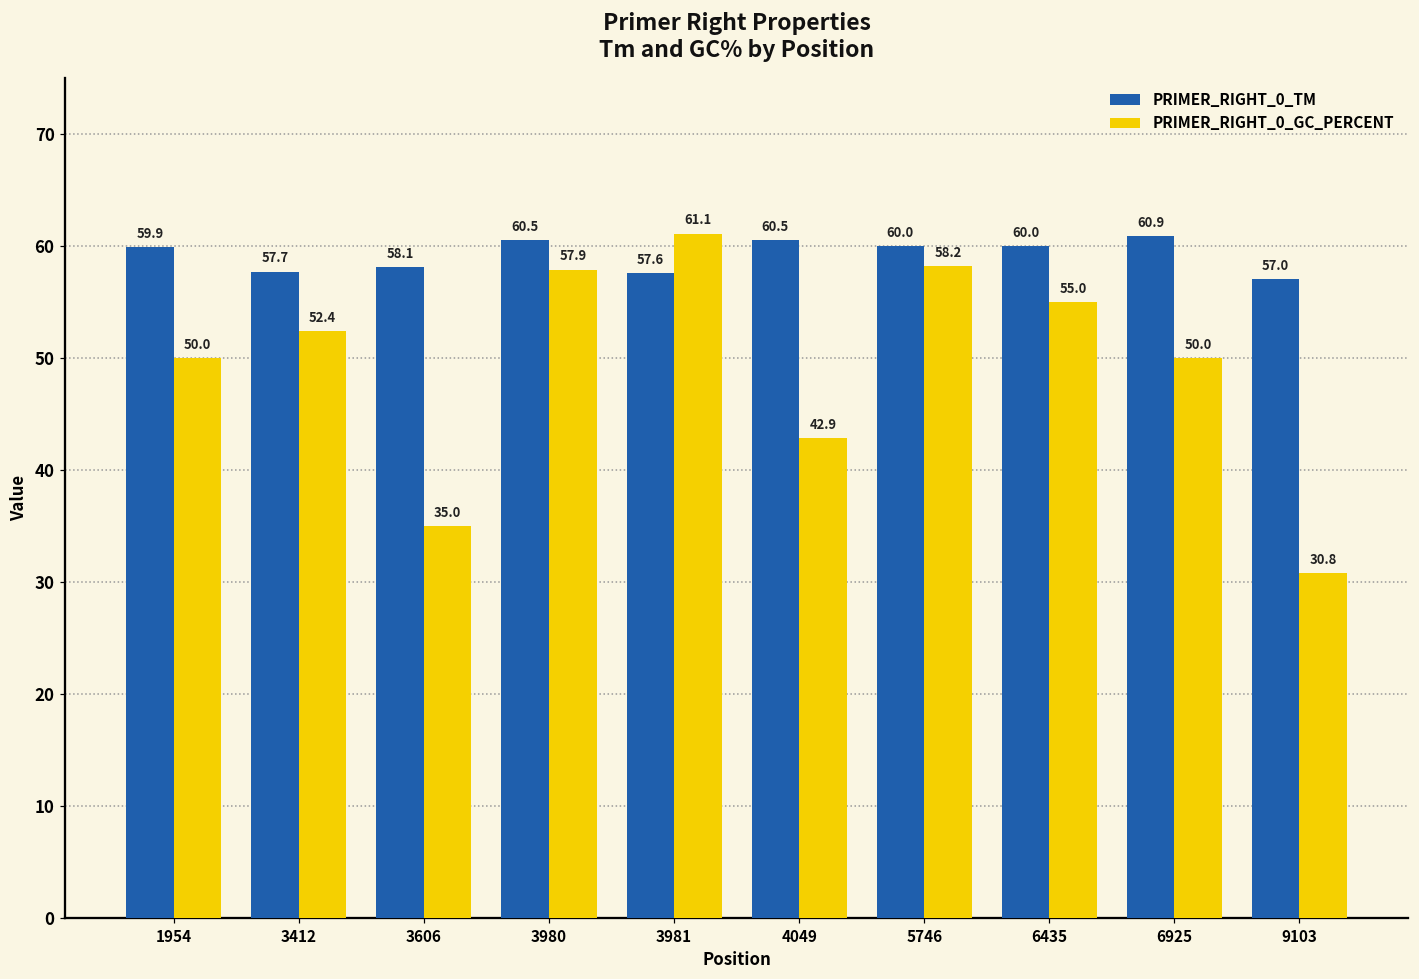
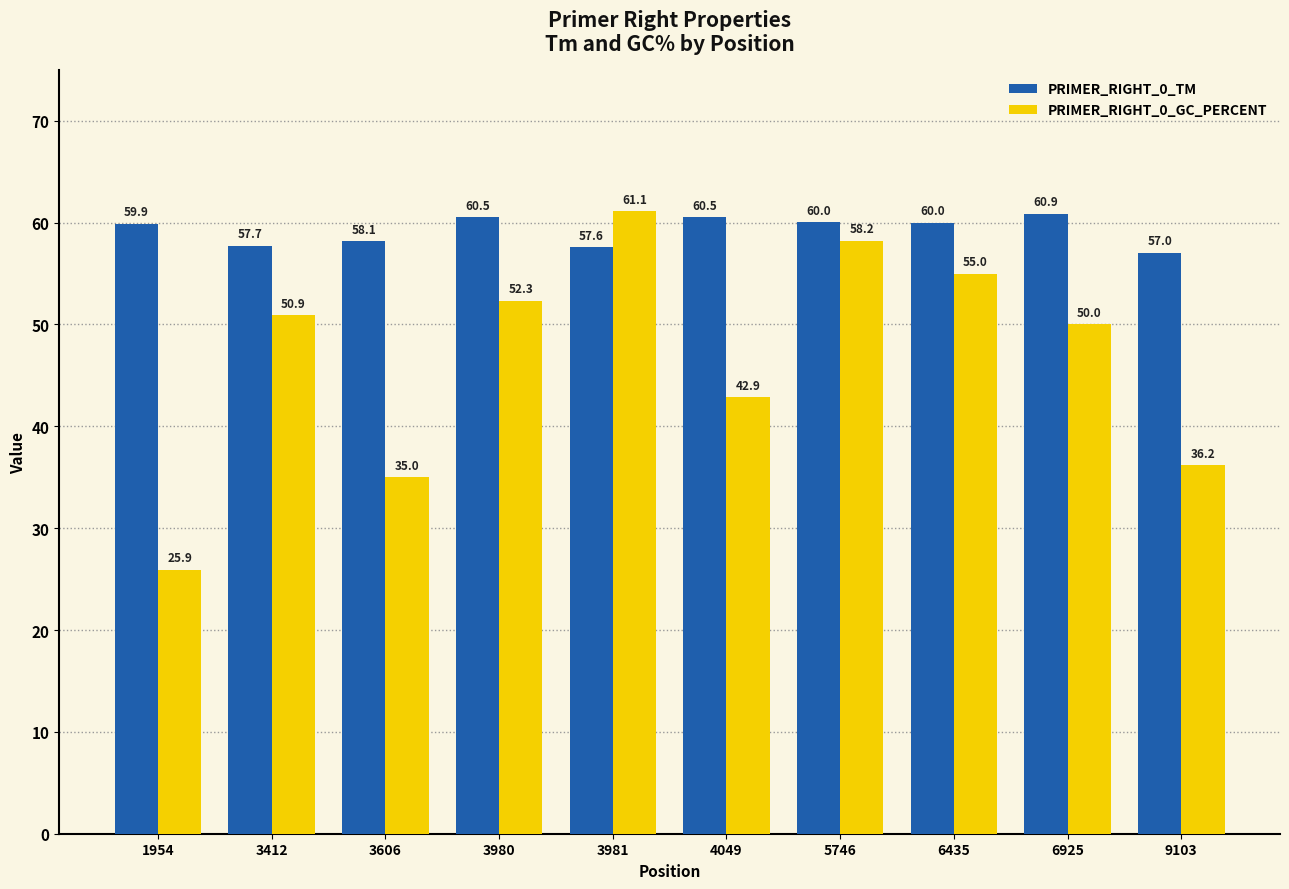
  {
    "PRIMER_RIGHT_0_TM": {
      "1954": 59.9,
      "3412": 57.7,
      "3606": 58.1,
      "3980": 60.5,
      "3981": 57.6,
      "4049": 60.5,
      "5746": 60.0,
      "6435": 60.0,
      "6925": 60.9,
      "9103": 57.0
    },
    "PRIMER_RIGHT_0_GC_PERCENT": {
-     "1954": 50.0,
-     "3412": 52.4,
+     "1954": 25.9,
+     "3412": 50.9,
      "3606": 35.0,
-     "3980": 57.9,
+     "3980": 52.3,
      "3981": 61.1,
      "4049": 42.9,
      "5746": 58.2,
      "6435": 55.0,
      "6925": 50.0,
-     "9103": 30.8
+     "9103": 36.2
    }
  }
